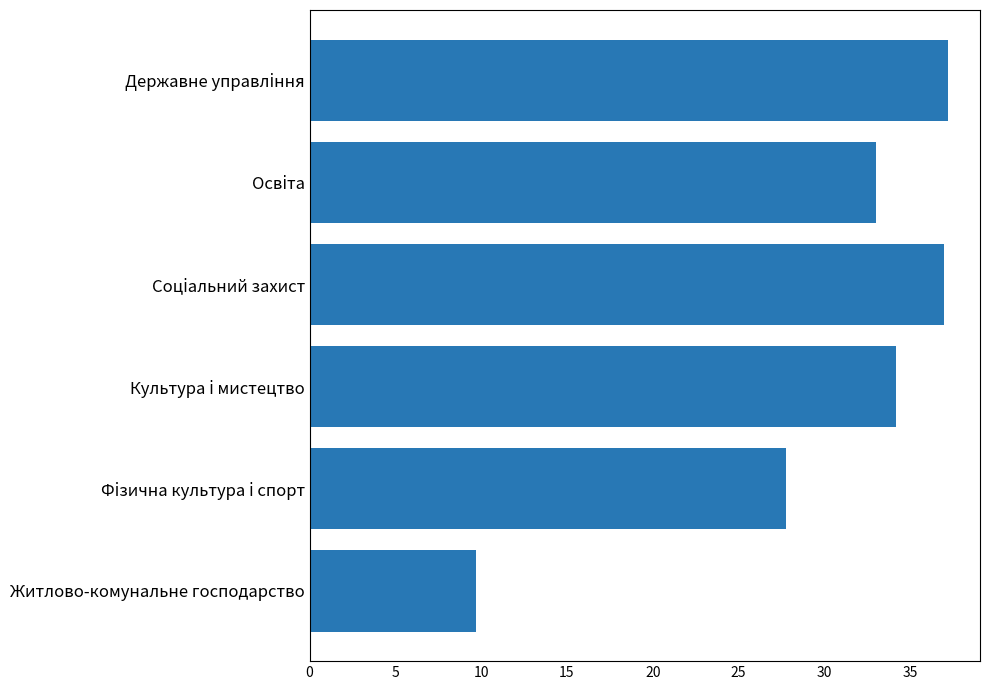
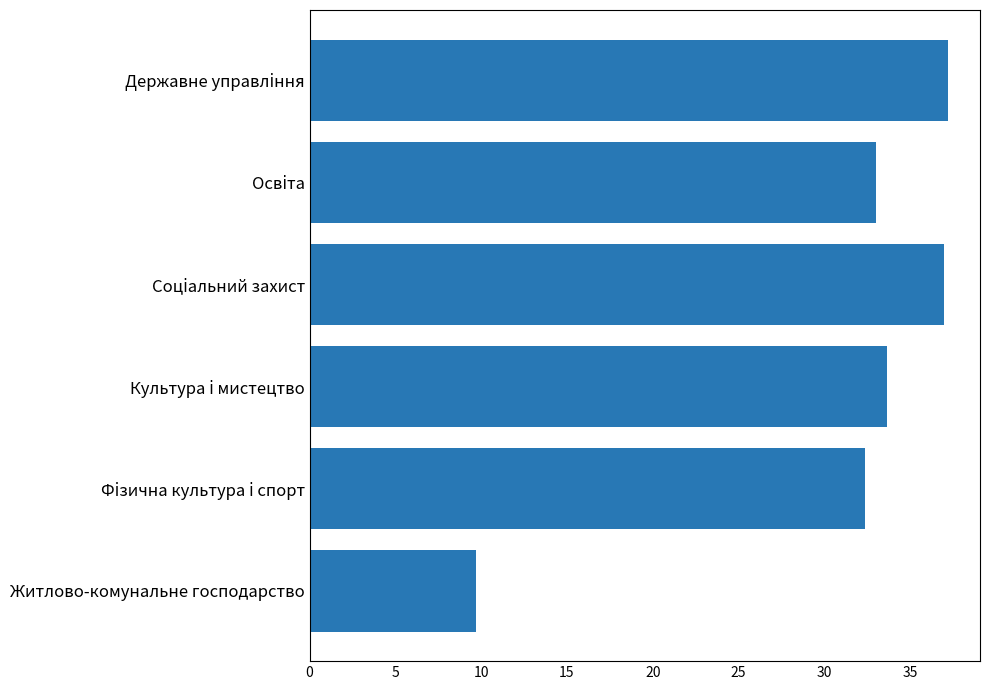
  {
    "Державне управління": 37.2,
    "Освіта": 33.0,
    "Соціальний захист": 37.0,
-   "Культура і мистецтво": 34.2,
-   "Фізична культура і спорт": 27.8,
+   "Культура і мистецтво": 33.6,
+   "Фізична культура і спорт": 32.4,
    "Житлово-комунальне господарство": 9.7
  }
